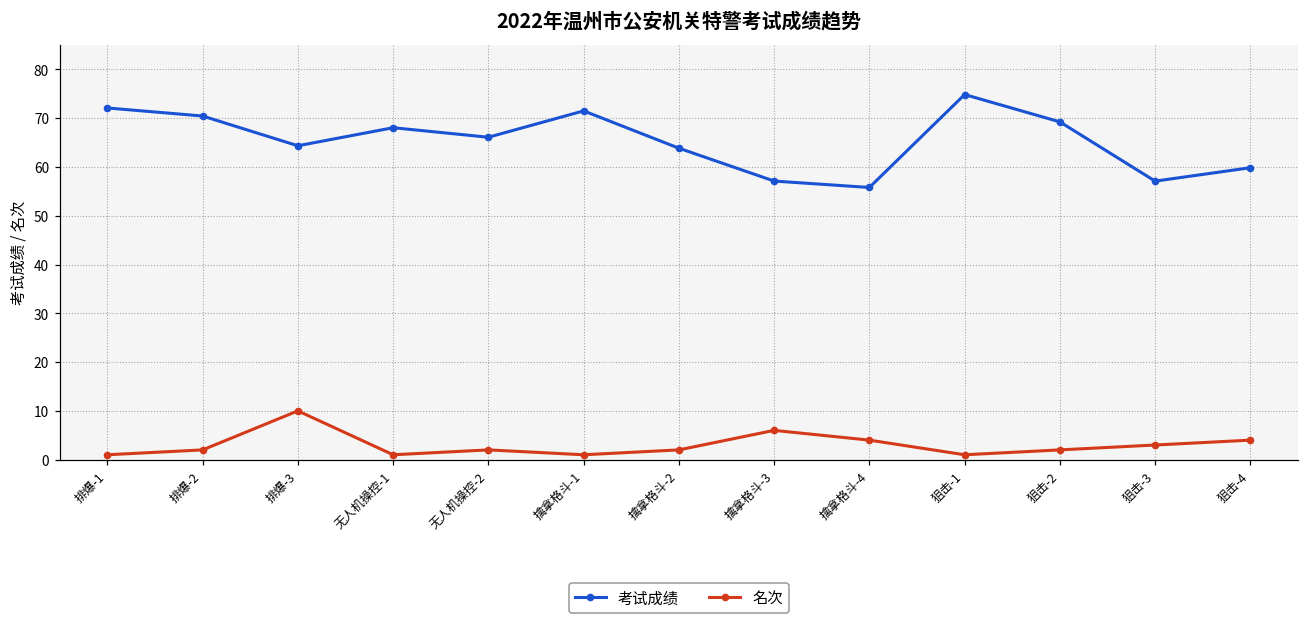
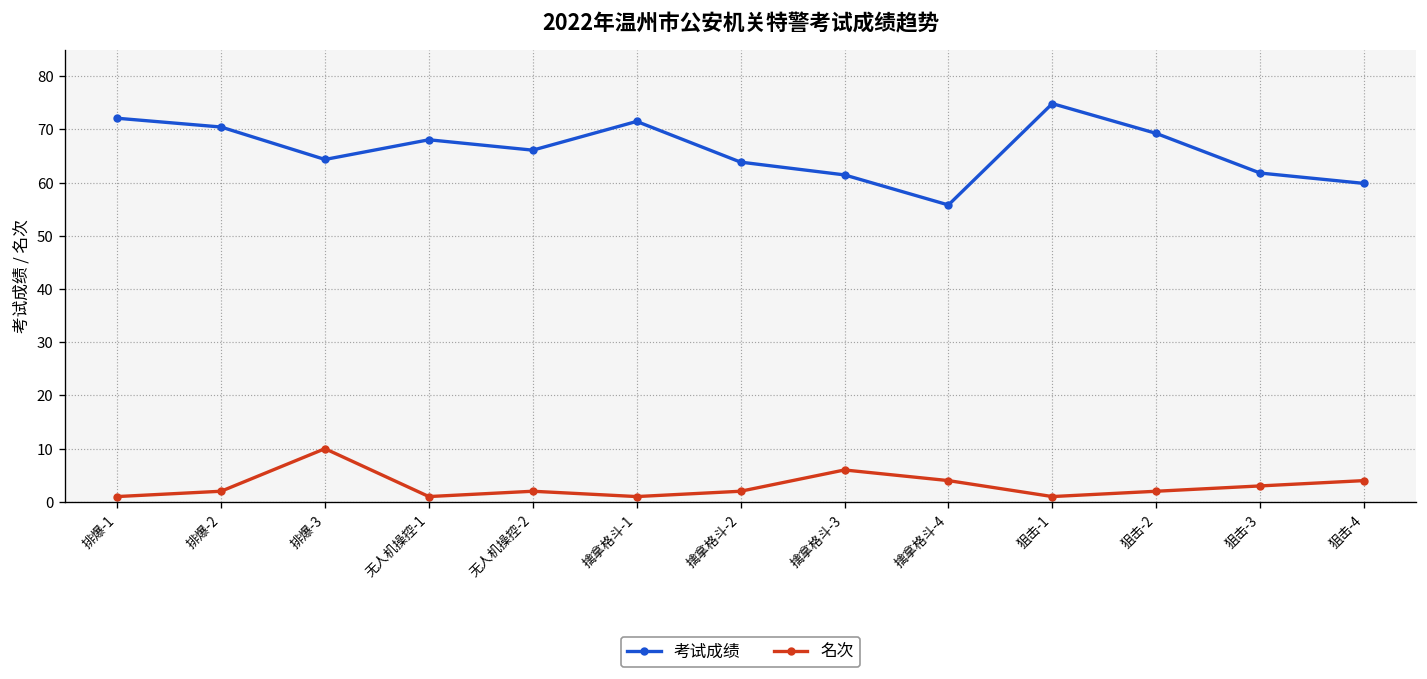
  {
    "考试成绩": {
      "排爆-1": 72,
      "排爆-2": 70,
      "排爆-3": 64,
      "无人机操控-1": 68,
      "无人机操控-2": 66,
      "擒拿格斗-1": 72,
      "擒拿格斗-2": 64,
-     "擒拿格斗-3": 57,
+     "擒拿格斗-3": 61,
      "擒拿格斗-4": 56,
      "狙击-1": 75,
      "狙击-2": 69,
-     "狙击-3": 57,
+     "狙击-3": 62,
      "狙击-4": 60
    },
    "名次": {
      "排爆-1": 1,
      "排爆-2": 2,
      "排爆-3": 10,
      "无人机操控-1": 1,
      "无人机操控-2": 2,
      "擒拿格斗-1": 1,
      "擒拿格斗-2": 2,
      "擒拿格斗-3": 6,
      "擒拿格斗-4": 4,
      "狙击-1": 1,
      "狙击-2": 2,
      "狙击-3": 3,
      "狙击-4": 4
    }
  }
